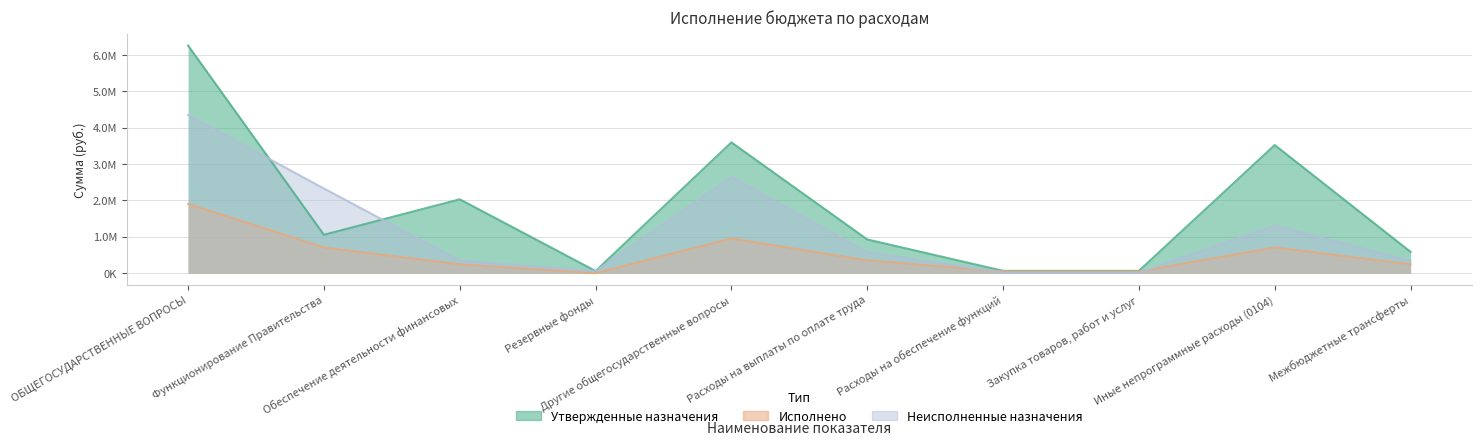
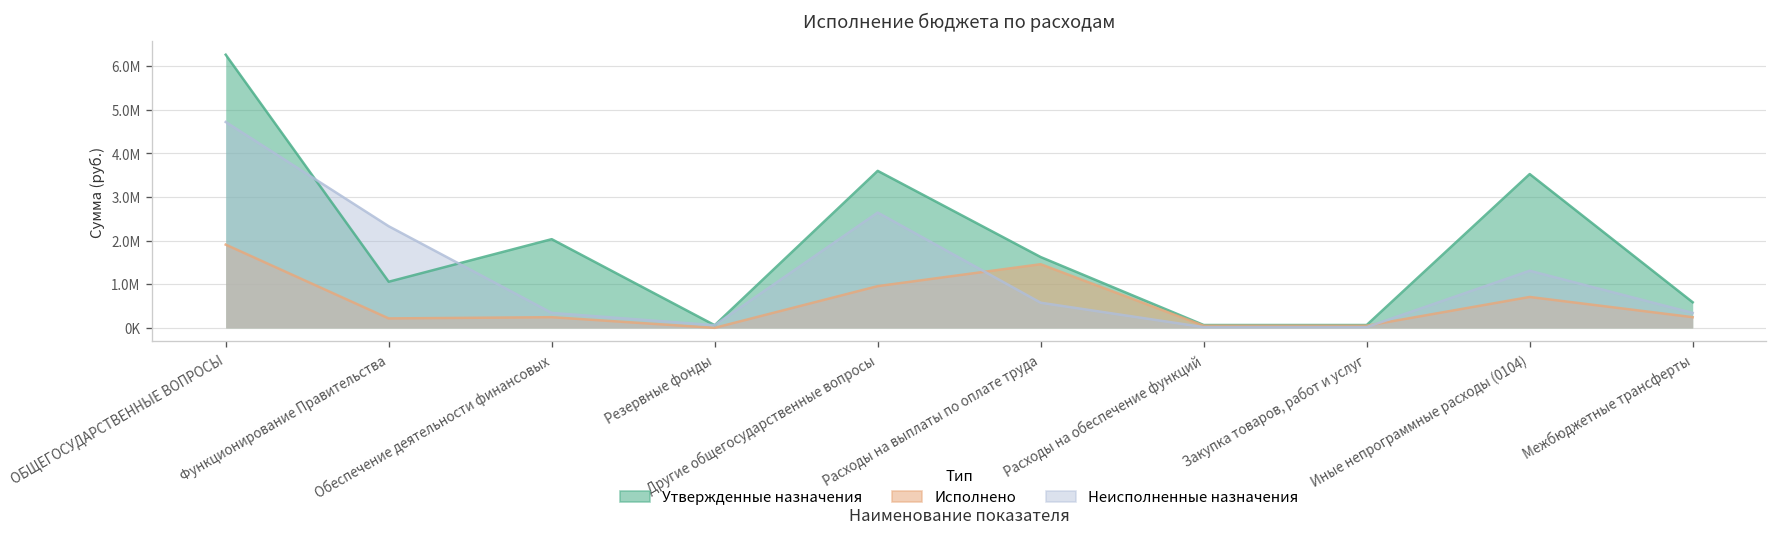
  {
    "Утвержденные назначения": {
      "ОБЩЕГОСУДАРСТВЕННЫЕ ВОПРОСЫ": 6300000,
      "Функционирование Правительства": 1100000,
      "Обеспечение деятельности финансовых": 2000000,
      "Другие общегосударственные вопросы": 3600000,
-     "Расходы на выплаты по оплате труда": 900000,
+     "Расходы на выплаты по оплате труда": 1600000,
      "Иные непрограммные расходы (0104)": 3500000,
      "Межбюджетные трансферты": 600000
    },
    "Исполнено": {
      "ОБЩЕГОСУДАРСТВЕННЫЕ ВОПРОСЫ": 1900000,
-     "Функционирование Правительства": 700000,
+     "Функционирование Правительства": 200000,
      "Обеспечение деятельности финансовых": 200000,
      "Другие общегосударственные вопросы": 1000000,
-     "Расходы на выплаты по оплате труда": 400000,
+     "Расходы на выплаты по оплате труда": 1500000,
      "Иные непрограммные расходы (0104)": 700000,
      "Межбюджетные трансферты": 200000
    },
    "Неисполненные назначения": {
-     "ОБЩЕГОСУДАРСТВЕННЫЕ ВОПРОСЫ": 4400000,
+     "ОБЩЕГОСУДАРСТВЕННЫЕ ВОПРОСЫ": 4700000,
      "Функционирование Правительства": 2300000,
      "Обеспечение деятельности финансовых": 300000,
      "Другие общегосударственные вопросы": 2600000,
      "Расходы на выплаты по оплате труда": 600000,
      "Иные непрограммные расходы (0104)": 1300000,
      "Межбюджетные трансферты": 300000
    }
  }
